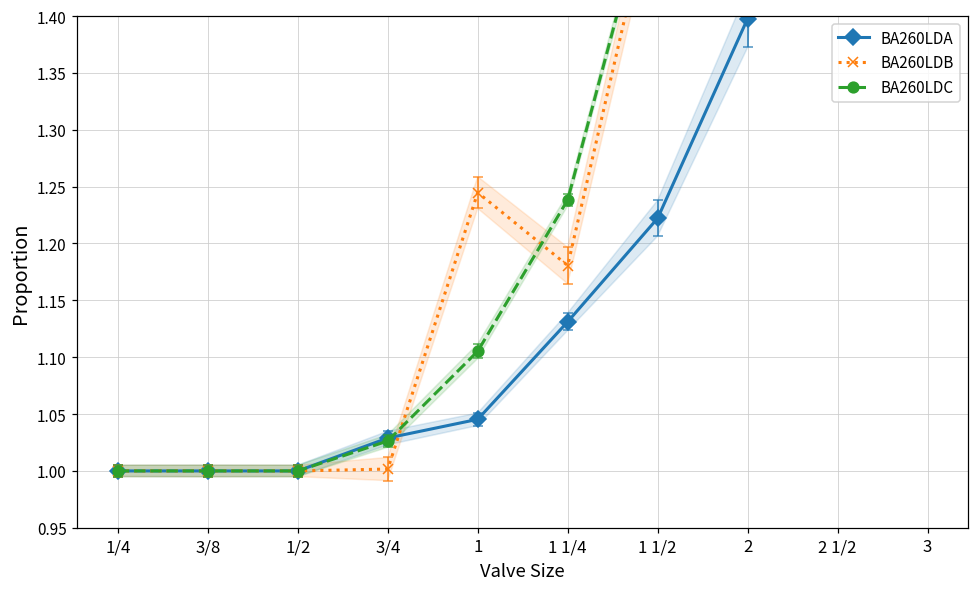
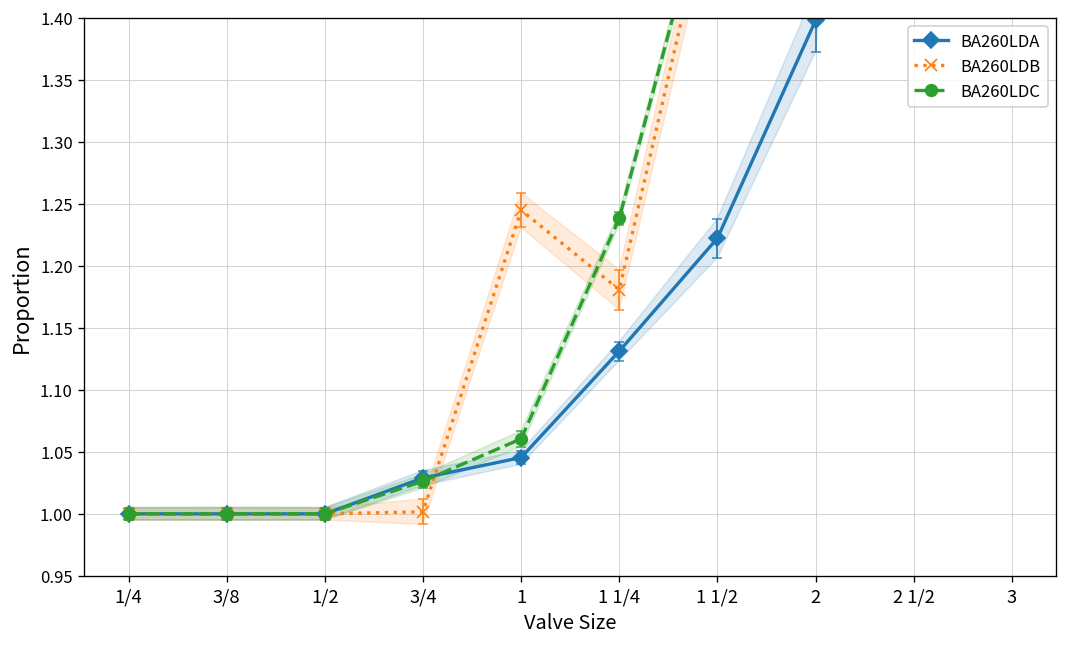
  {
    "BA260LDB": {
      "3/4": 1.002,
      "1": 1.245,
      "1 1/4": 1.181
    },
    "BA260LDC": {
      "3/4": 1.026,
-     "1": 1.105,
+     "1": 1.060,
      "1 1/4": 1.238
    }
  }
